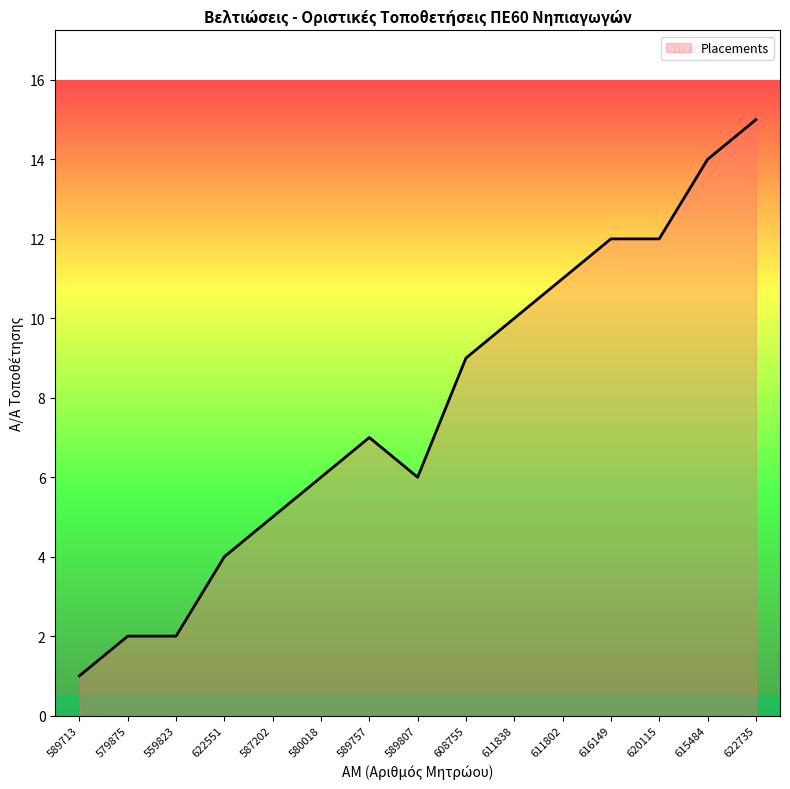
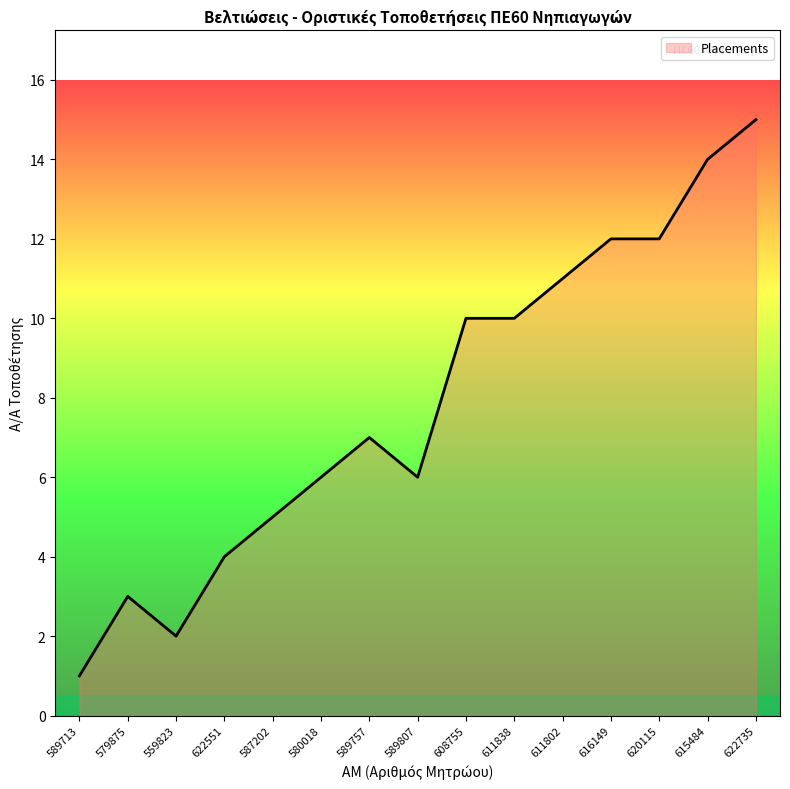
  {
    "589713": 1,
-   "579875": 2,
+   "579875": 3,
    "559823": 2,
    "622551": 4,
    "587202": 5,
    "580018": 6,
    "589757": 7,
    "589807": 6,
-   "608755": 9,
+   "608755": 10,
    "611838": 10,
    "611802": 11,
    "616149": 12,
    "620115": 12,
    "615484": 14,
    "622735": 15
  }
